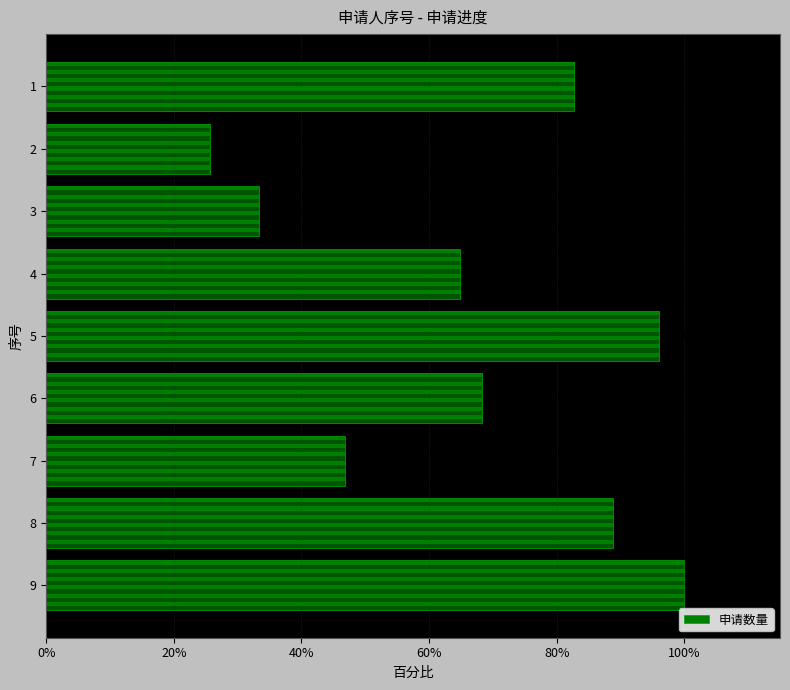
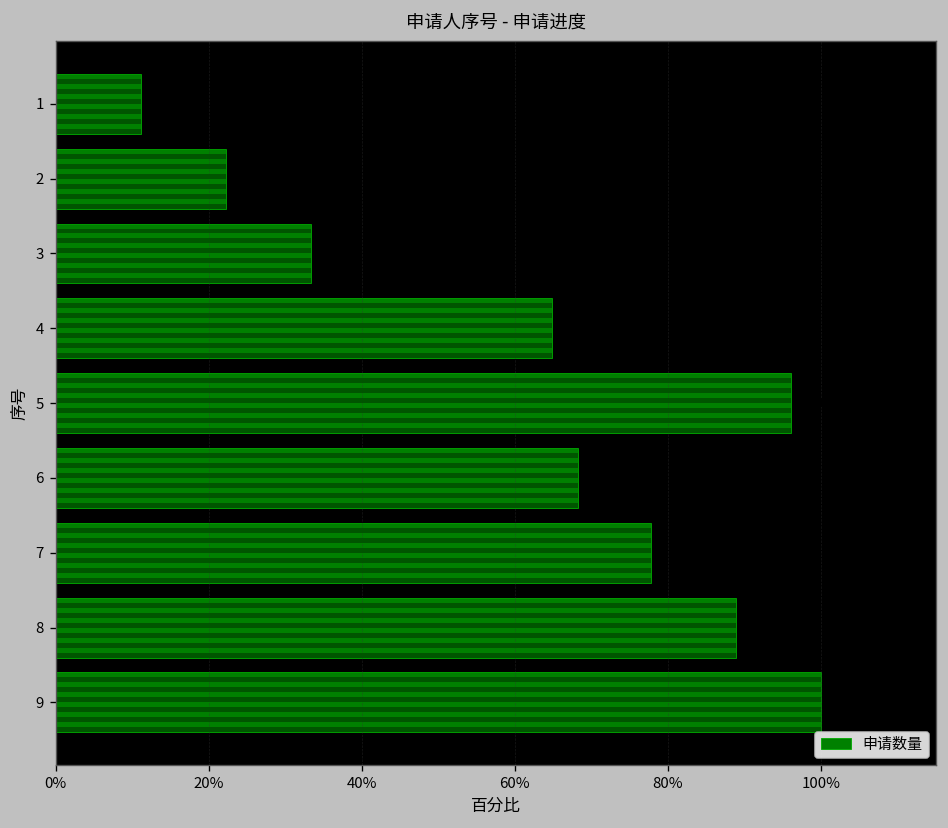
  {
-   "1": "83%",
-   "2": "26%",
+   "1": "11%",
+   "2": "22%",
    "3": "33%",
    "4": "65%",
    "5": "96%",
    "6": "68%",
-   "7": "47%",
+   "7": "78%",
    "8": "89%",
    "9": "100%"
  }
